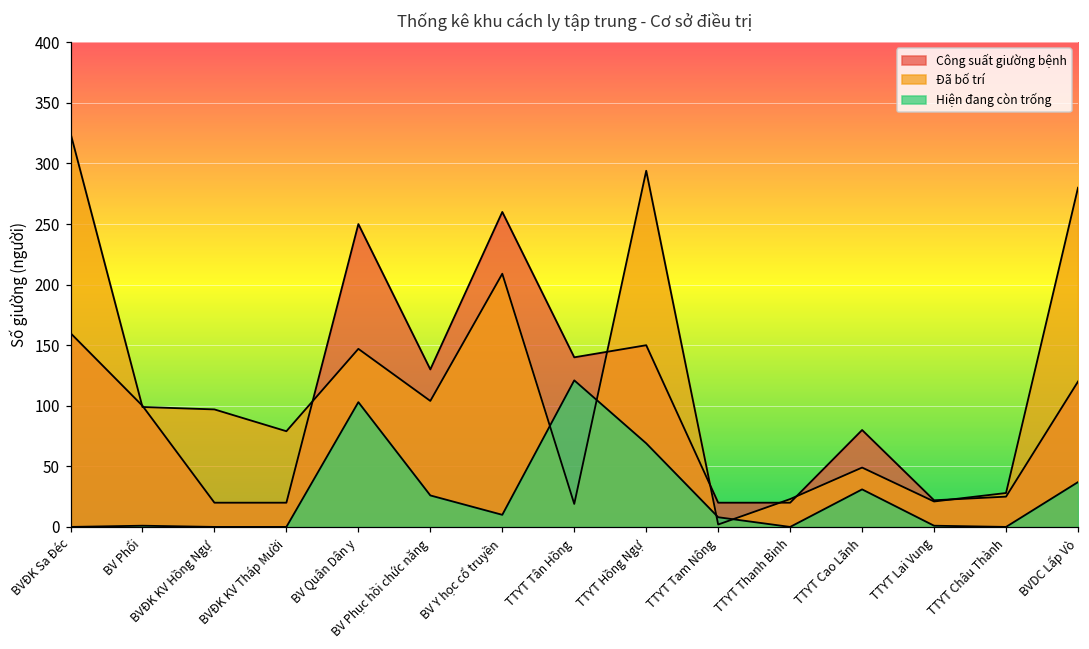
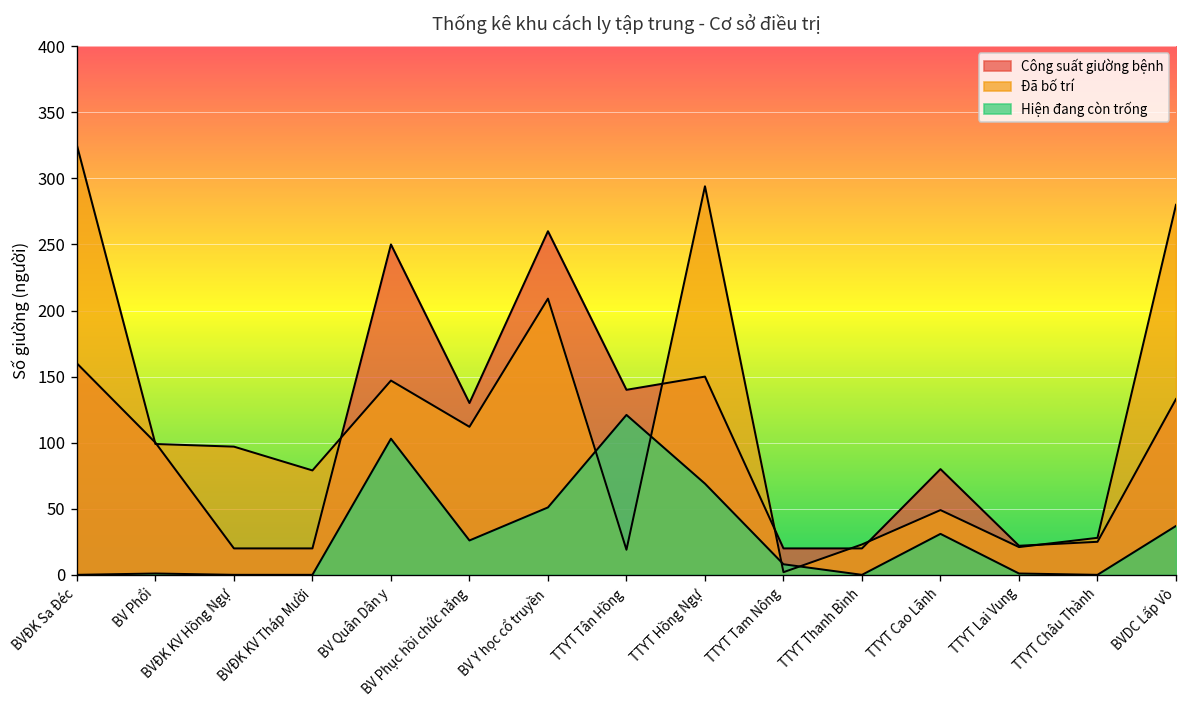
  {
    "Công suất giường bệnh": {
      "BVĐK Sa Đéc": 160,
      "BVĐK KV Hồng Ngự": 20,
      "BVĐK KV Tháp Mười": 20,
      "BV Quân Dân y": 250,
      "BV Phục hồi chức năng": 130,
      "BV Y học cổ truyền": 260,
      "TTYT Tân Hồng": 140,
      "TTYT Hồng Ngự": 150,
      "TTYT Tam Nông": 20,
      "TTYT Thanh Bình": 20,
      "TTYT Cao Lãnh": 80,
      "TTYT Châu Thành": 25,
-     "BVDC Lấp Vò": 120
+     "BVDC Lấp Vò": 133
    },
    "Đã bố trí": {
      "BVĐK Sa Đéc": 325,
      "BVĐK KV Hồng Ngự": 97,
      "BVĐK KV Tháp Mười": 79,
      "BV Quân Dân y": 147,
-     "BV Phục hồi chức năng": 104,
+     "BV Phục hồi chức năng": 112,
      "BV Y học cổ truyền": 209,
      "TTYT Tân Hồng": 19,
      "TTYT Hồng Ngự": 294,
      "TTYT Tam Nông": 2,
      "TTYT Thanh Bình": 23,
      "TTYT Cao Lãnh": 49,
      "TTYT Châu Thành": 28,
      "BVDC Lấp Vò": 280
    },
    "Hiện đang còn trống": {
      "BVĐK Sa Đéc": 0,
      "BV Phổi": 1,
      "BVĐK KV Hồng Ngự": 0,
      "BVĐK KV Tháp Mười": 0,
      "BV Quân Dân y": 103,
      "BV Phục hồi chức năng": 26,
-     "BV Y học cổ truyền": 10,
+     "BV Y học cổ truyền": 51,
      "TTYT Tân Hồng": 121,
      "TTYT Hồng Ngự": 69,
      "TTYT Tam Nông": 8,
      "TTYT Thanh Bình": 0,
      "TTYT Cao Lãnh": 31,
      "TTYT Lai Vung": 1,
      "TTYT Châu Thành": 0,
      "BVDC Lấp Vò": 37
    }
  }
